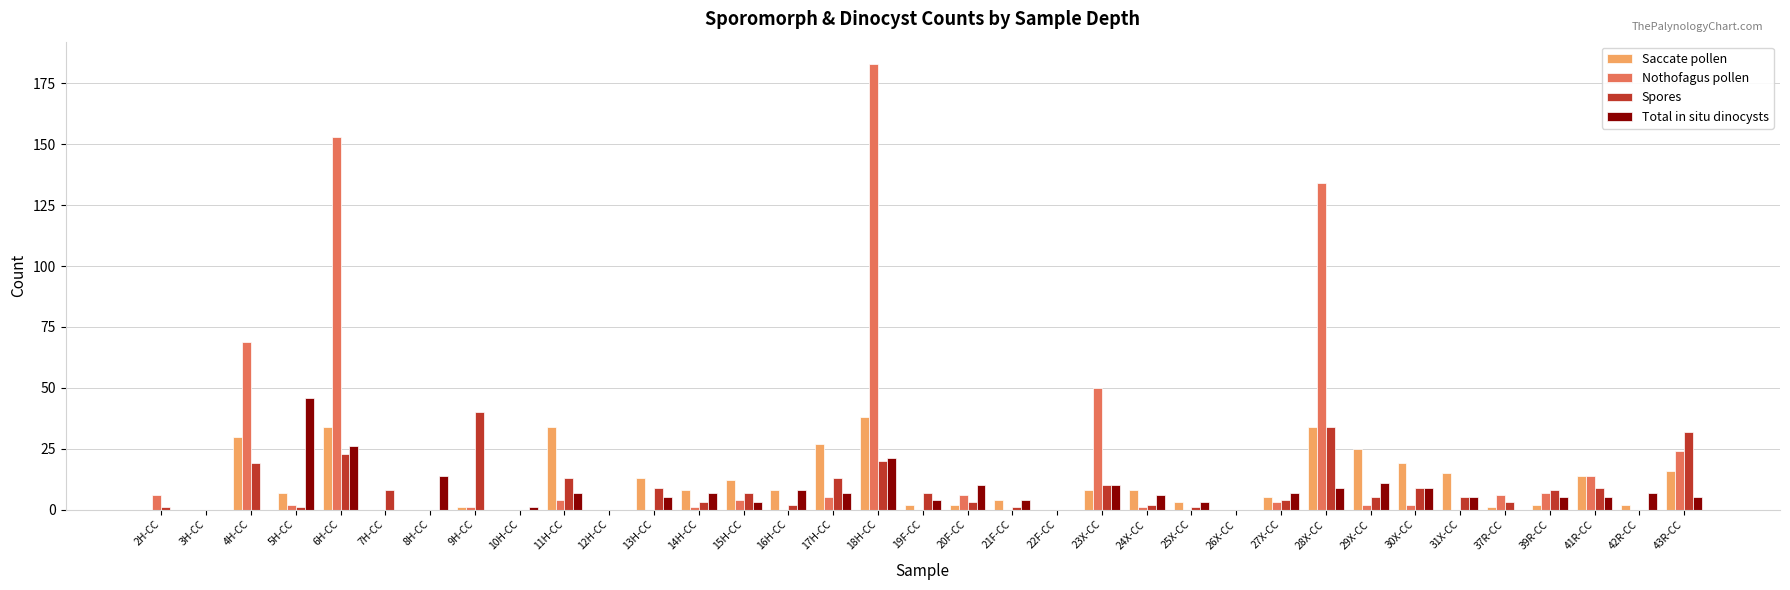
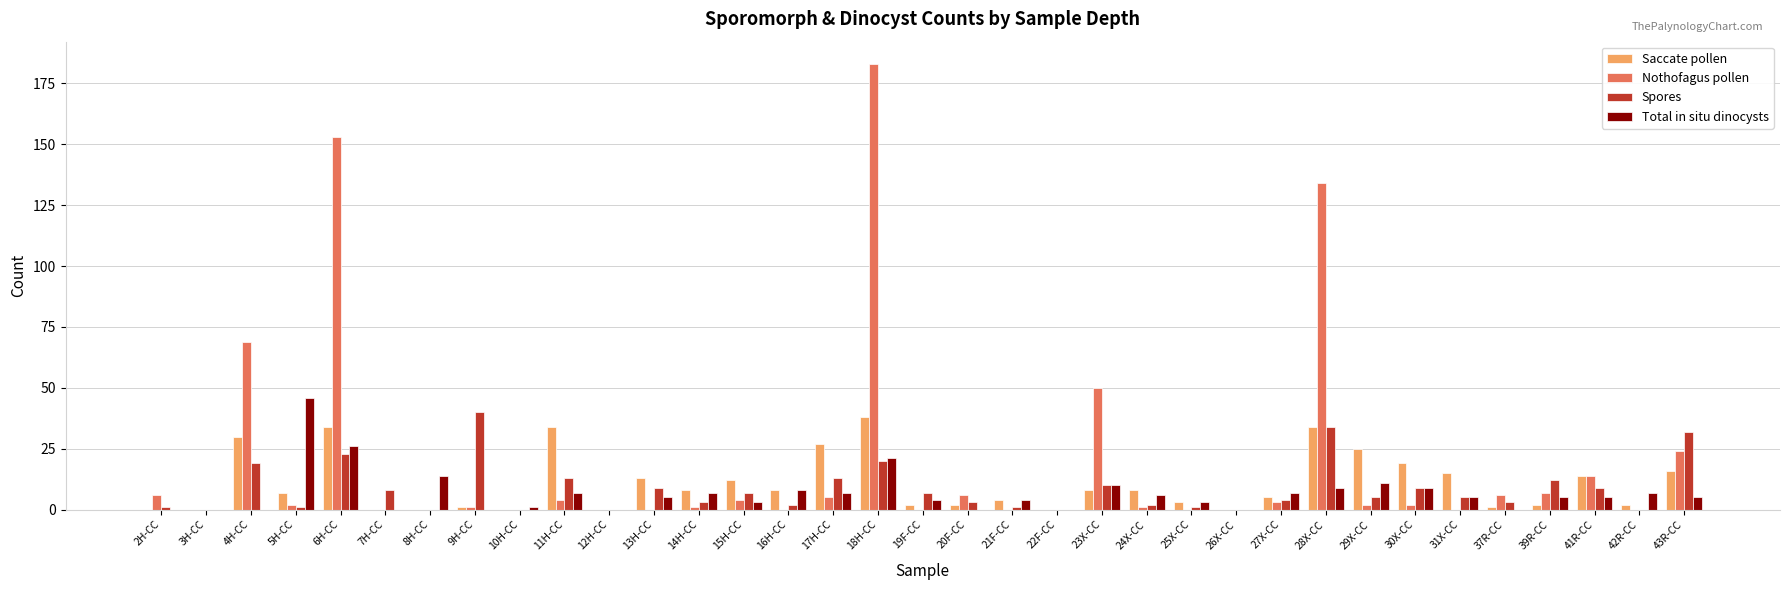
  {
    "Spores": {
      "3H-CC": 0,
      "4H-CC": 19,
      "6H-CC": 23,
      "7H-CC": 8,
      "8H-CC": 0,
      "9H-CC": 40,
      "10H-CC": 0,
      "11H-CC": 13,
      "12H-CC": 0,
      "13H-CC": 9,
      "14H-CC": 3,
      "15H-CC": 7,
      "16H-CC": 2,
      "17H-CC": 13,
      "18H-CC": 20,
      "19F-CC": 7,
      "20F-CC": 3,
      "22F-CC": 0,
      "23X-CC": 10,
      "24X-CC": 2,
      "26X-CC": 0,
      "27X-CC": 4,
      "28X-CC": 34,
      "29X-CC": 5,
      "30X-CC": 9,
      "31X-CC": 5,
      "37R-CC": 3,
-     "39R-CC": 8,
+     "39R-CC": 12,
      "41R-CC": 9,
      "42R-CC": 0,
      "43R-CC": 32
    },
    "Total in situ dinocysts": {
      "2H-CC": 0,
      "3H-CC": 0,
      "4H-CC": 0,
      "5H-CC": 46,
      "6H-CC": 26,
      "7H-CC": 0,
      "8H-CC": 14,
      "9H-CC": 0,
      "11H-CC": 7,
      "12H-CC": 0,
      "13H-CC": 5,
      "14H-CC": 7,
      "15H-CC": 3,
      "16H-CC": 8,
      "17H-CC": 7,
      "18H-CC": 21,
      "19F-CC": 4,
-     "20F-CC": 10,
+     "20F-CC": 0,
      "21F-CC": 4,
      "22F-CC": 0,
      "23X-CC": 10,
      "24X-CC": 6,
      "25X-CC": 3,
      "26X-CC": 0,
      "27X-CC": 7,
      "28X-CC": 9,
      "29X-CC": 11,
      "30X-CC": 9,
      "31X-CC": 5,
      "37R-CC": 0,
      "39R-CC": 5,
      "41R-CC": 5,
      "42R-CC": 7,
      "43R-CC": 5
    }
  }
